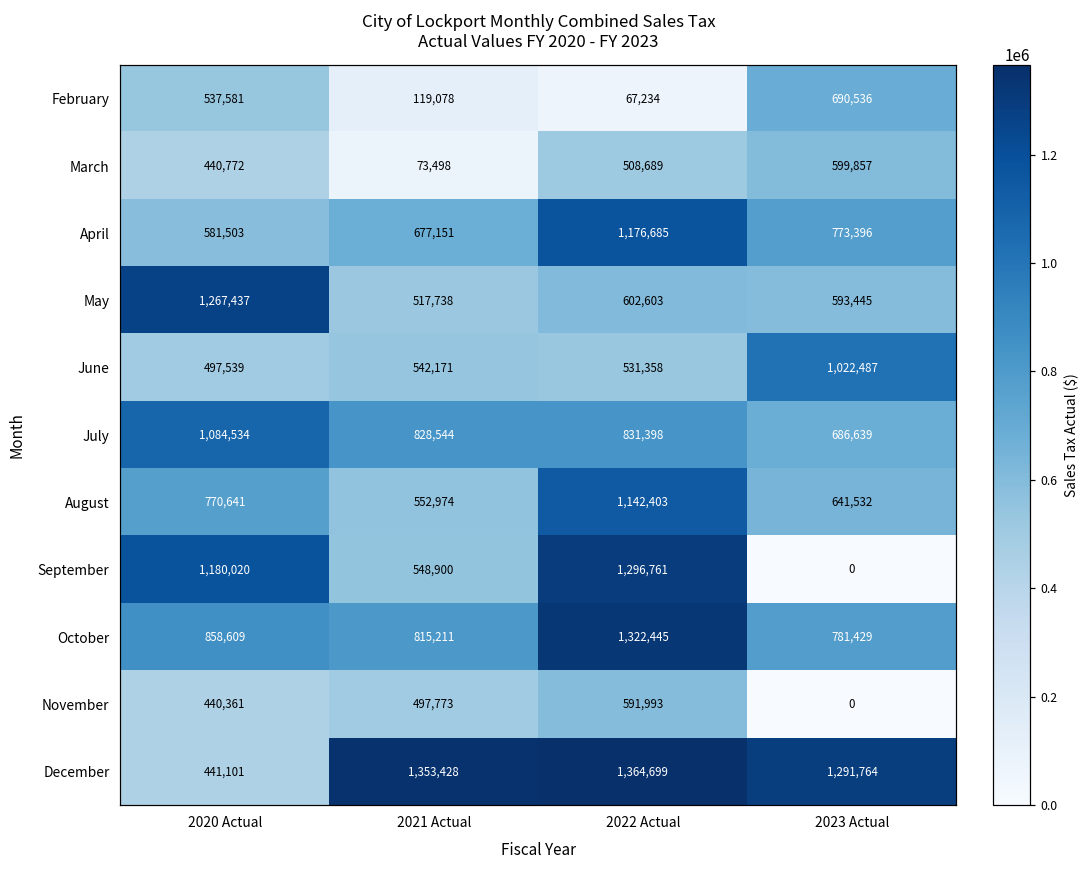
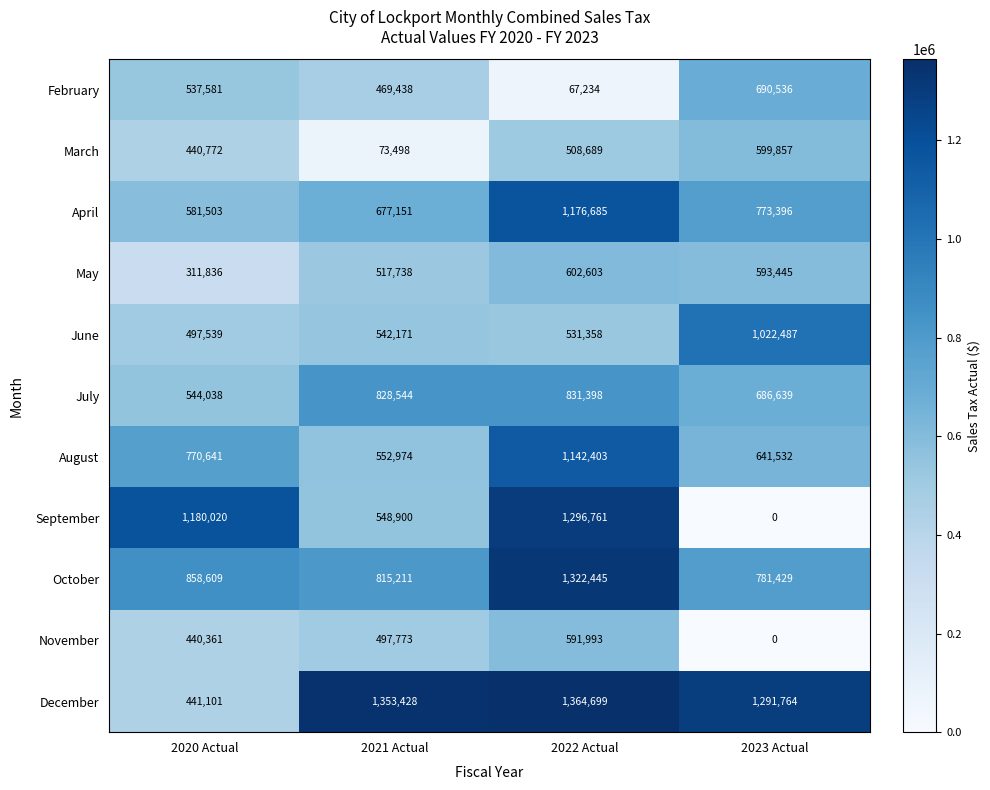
  {
    "February": {
      "2020 Actual": "537,581",
-     "2021 Actual": "119,078",
+     "2021 Actual": "469,438",
      "2022 Actual": "67,234",
      "2023 Actual": "690,536"
    },
    "March": {
      "2020 Actual": "440,772",
      "2021 Actual": "73,498",
      "2022 Actual": "508,689",
      "2023 Actual": "599,857"
    },
    "April": {
      "2020 Actual": "581,503",
      "2021 Actual": "677,151",
      "2022 Actual": "1,176,685",
      "2023 Actual": "773,396"
    },
    "May": {
-     "2020 Actual": "1,267,437",
+     "2020 Actual": "311,836",
      "2021 Actual": "517,738",
      "2022 Actual": "602,603",
      "2023 Actual": "593,445"
    },
    "June": {
      "2020 Actual": "497,539",
      "2021 Actual": "542,171",
      "2022 Actual": "531,358",
      "2023 Actual": "1,022,487"
    },
    "July": {
-     "2020 Actual": "1,084,534",
+     "2020 Actual": "544,038",
      "2021 Actual": "828,544",
      "2022 Actual": "831,398",
      "2023 Actual": "686,639"
    },
    "August": {
      "2020 Actual": "770,641",
      "2021 Actual": "552,974",
      "2022 Actual": "1,142,403",
      "2023 Actual": "641,532"
    },
    "September": {
      "2020 Actual": "1,180,020",
      "2021 Actual": "548,900",
      "2022 Actual": "1,296,761",
      "2023 Actual": "0"
    },
    "October": {
      "2020 Actual": "858,609",
      "2021 Actual": "815,211",
      "2022 Actual": "1,322,445",
      "2023 Actual": "781,429"
    },
    "November": {
      "2020 Actual": "440,361",
      "2021 Actual": "497,773",
      "2022 Actual": "591,993",
      "2023 Actual": "0"
    },
    "December": {
      "2020 Actual": "441,101",
      "2021 Actual": "1,353,428",
      "2022 Actual": "1,364,699",
      "2023 Actual": "1,291,764"
    }
  }
